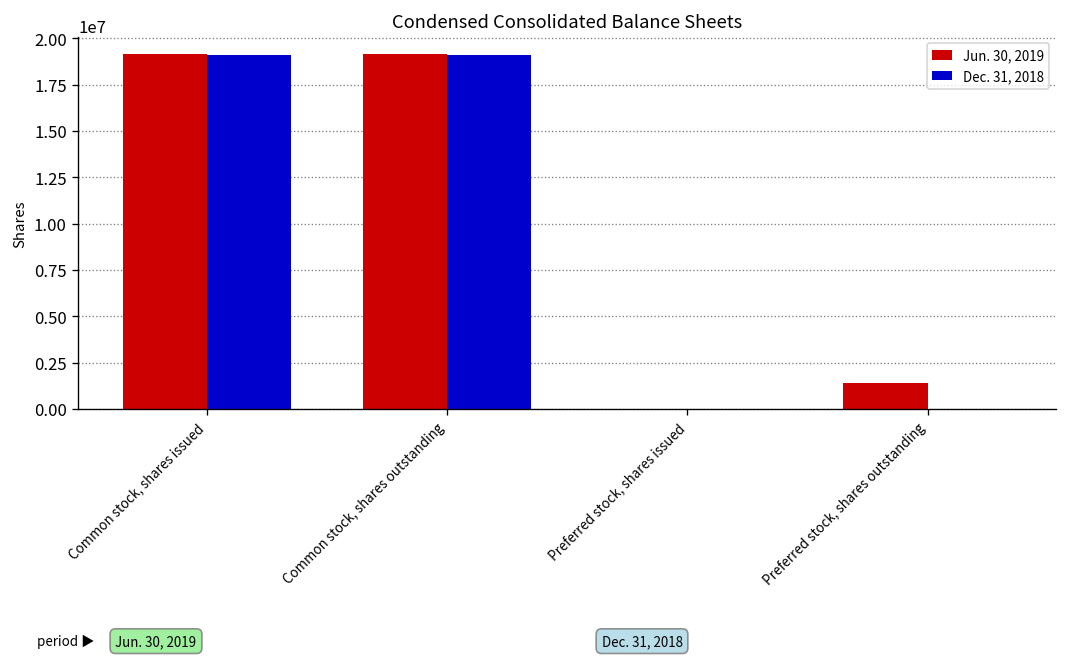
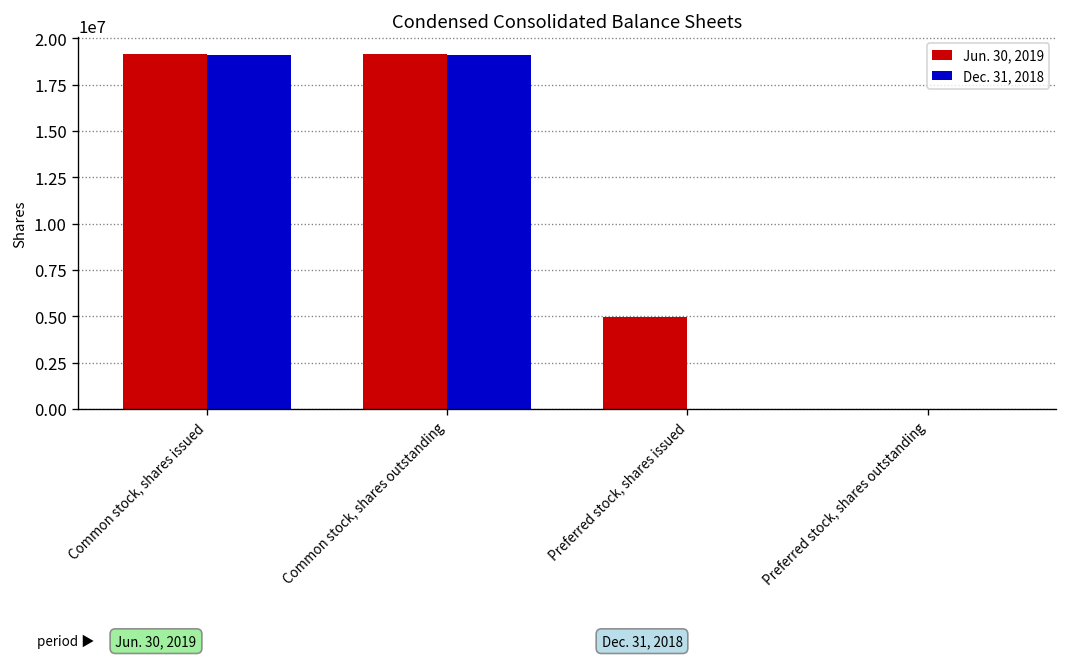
  {
    "Jun. 30, 2019": {
      "Common stock, shares issued": 19100000,
      "Common stock, shares outstanding": 19100000,
-     "Preferred stock, shares issued": 0,
-     "Preferred stock, shares outstanding": 1400000
+     "Preferred stock, shares issued": 5000000,
+     "Preferred stock, shares outstanding": 0
    },
    "Dec. 31, 2018": {
      "Common stock, shares issued": 19100000,
      "Common stock, shares outstanding": 19100000,
      "Preferred stock, shares issued": 0,
      "Preferred stock, shares outstanding": 0
    }
  }
